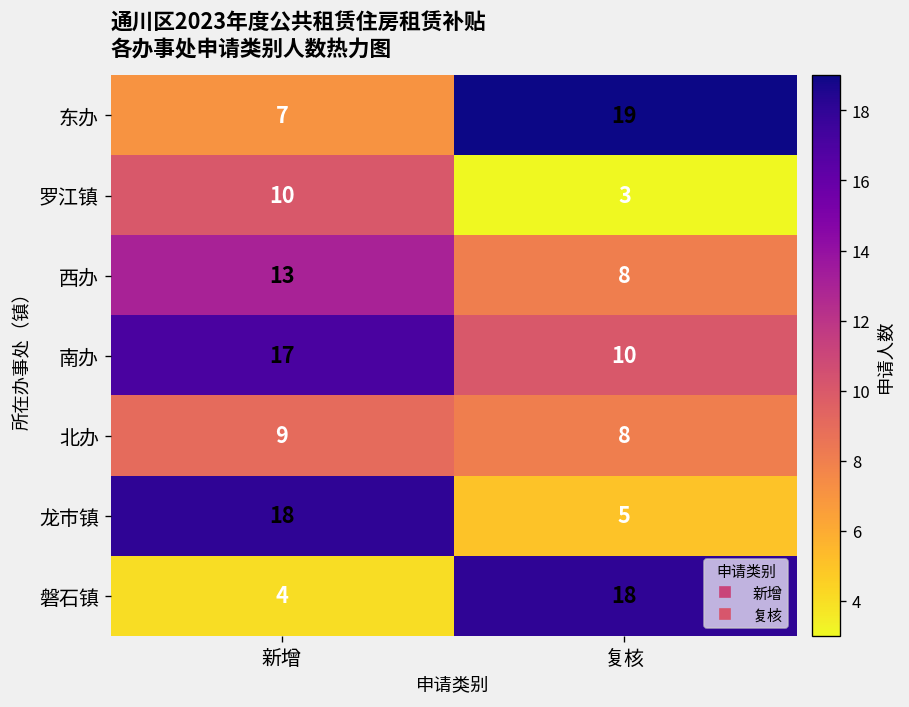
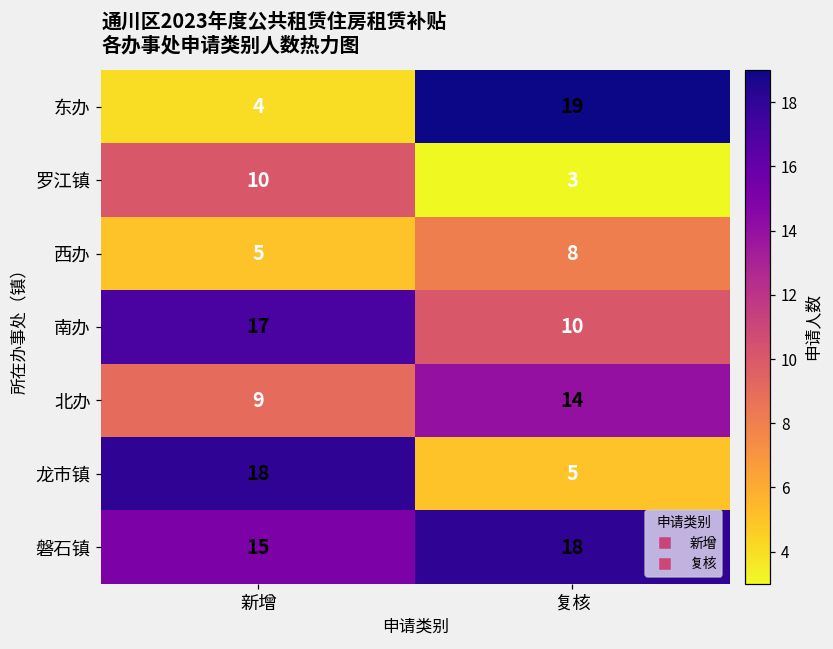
  {
    "东办": {
-     "新增": 7,
+     "新增": 4,
      "复核": 19
    },
    "罗江镇": {
      "新增": 10,
      "复核": 3
    },
    "西办": {
-     "新增": 13,
+     "新增": 5,
      "复核": 8
    },
    "南办": {
      "新增": 17,
      "复核": 10
    },
    "北办": {
      "新增": 9,
-     "复核": 8
+     "复核": 14
    },
    "龙市镇": {
      "新增": 18,
      "复核": 5
    },
    "磐石镇": {
-     "新增": 4,
+     "新增": 15,
      "复核": 18
    }
  }
